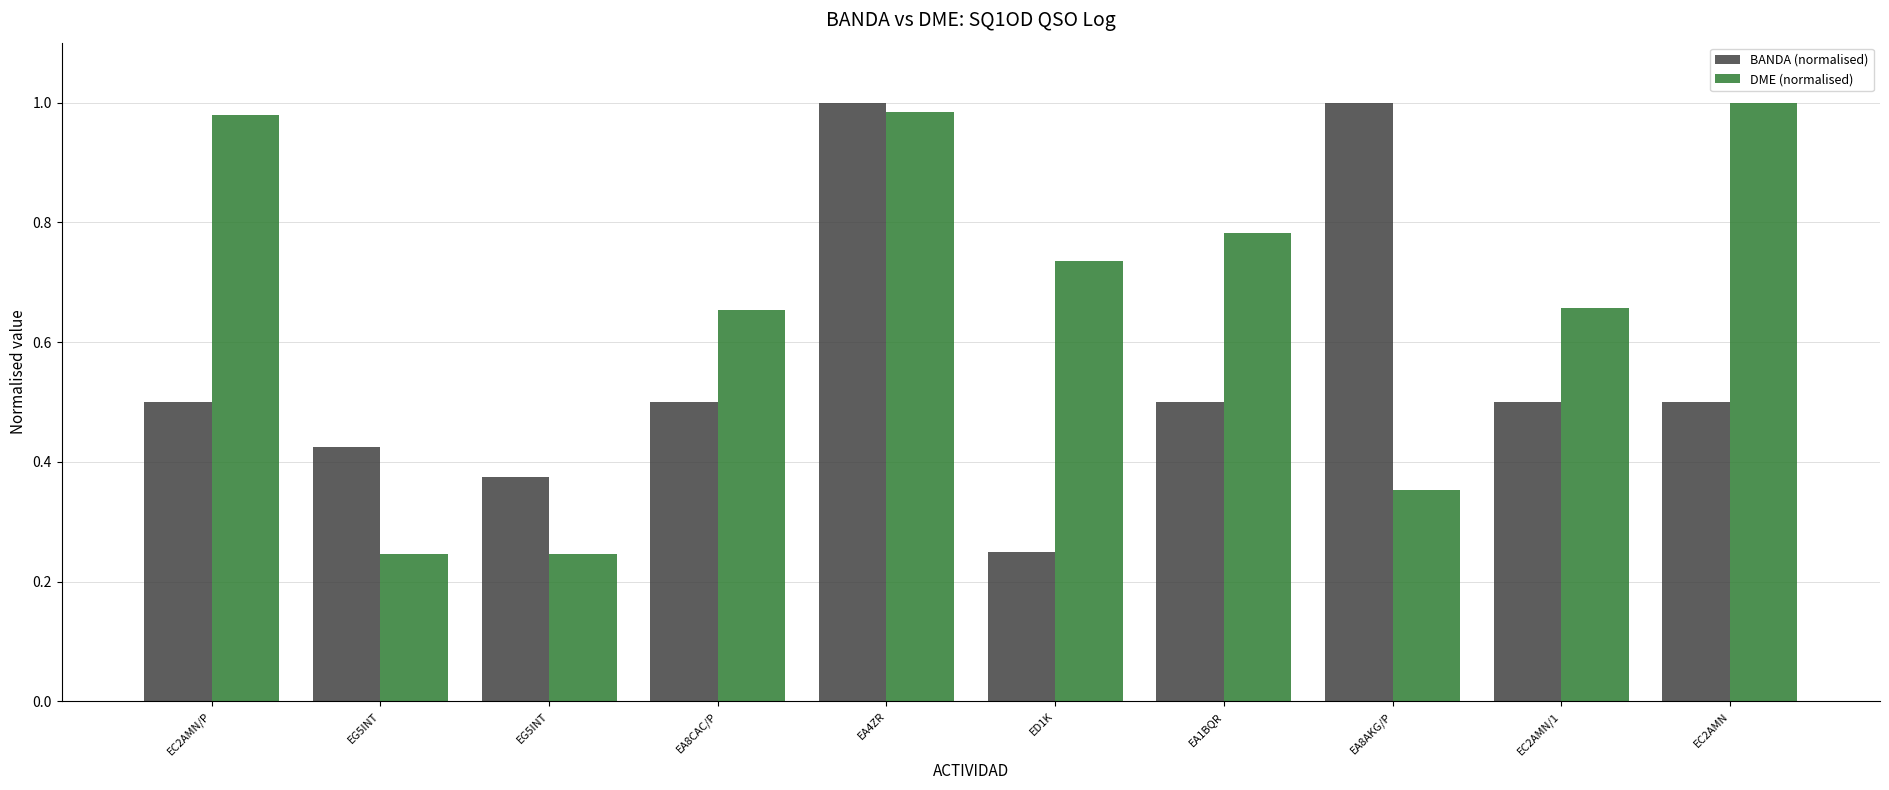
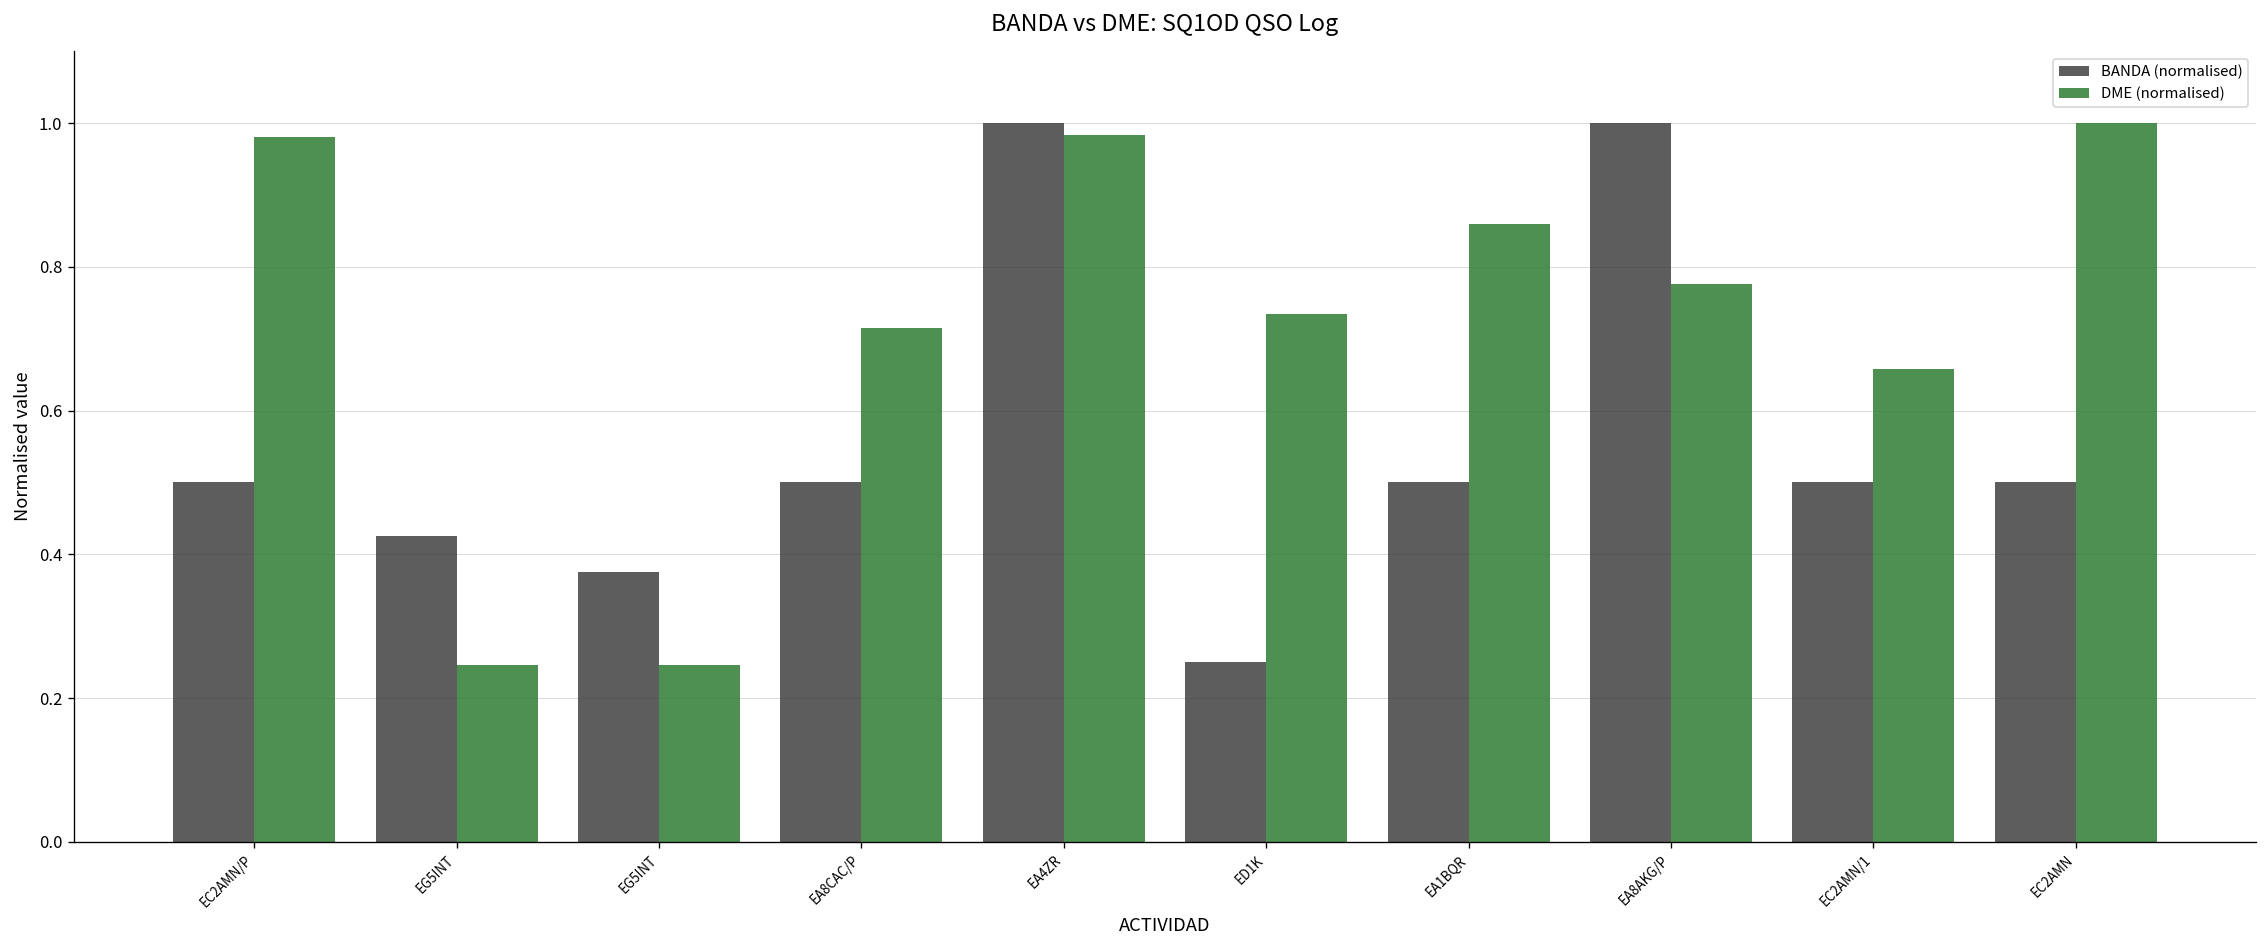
  {
    "DME (normalised)": {
      "EC2AMN/P": 0.98,
-     "EA8CAC/P": 0.65,
+     "EA8CAC/P": 0.71,
      "EA4ZR": 0.98,
      "ED1K": 0.73,
-     "EA1BQR": 0.78,
-     "EA8AKG/P": 0.35,
+     "EA1BQR": 0.86,
+     "EA8AKG/P": 0.78,
      "EC2AMN/1": 0.66,
      "EC2AMN": 1.00
    }
  }
